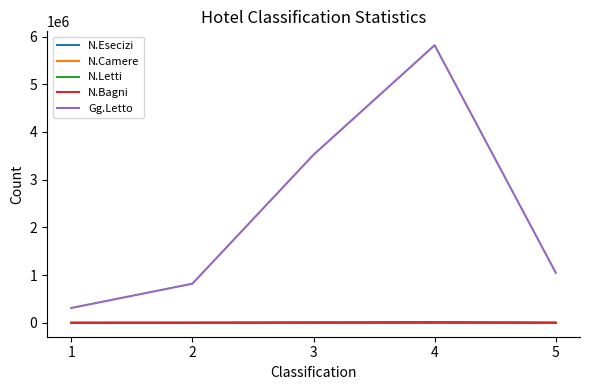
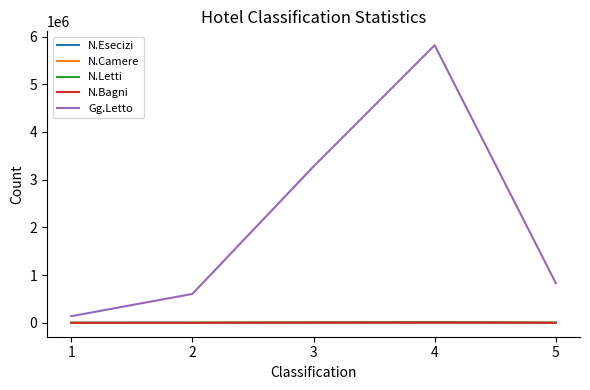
  {
    "Gg.Letto": {
-     "1": 300000,
-     "2": 800000,
-     "3": 3500000,
+     "1": 100000,
+     "2": 600000,
+     "3": 3300000,
      "4": 5800000,
-     "5": 1000000
+     "5": 800000
    }
  }
